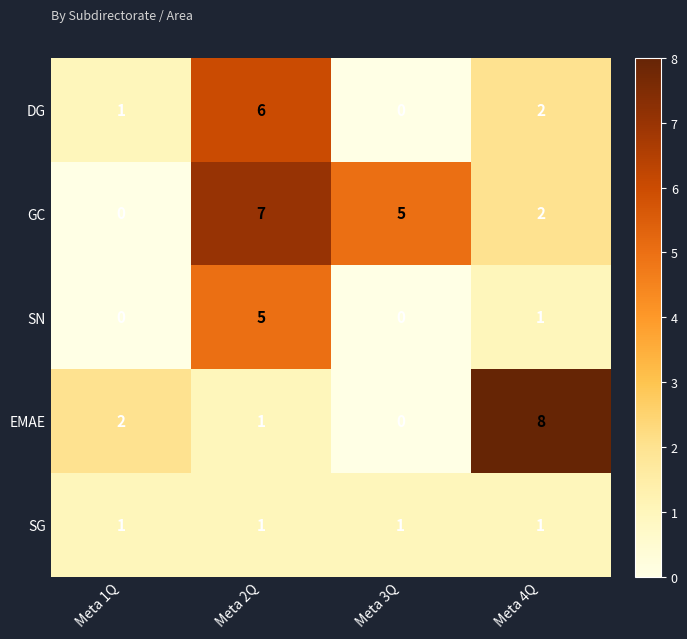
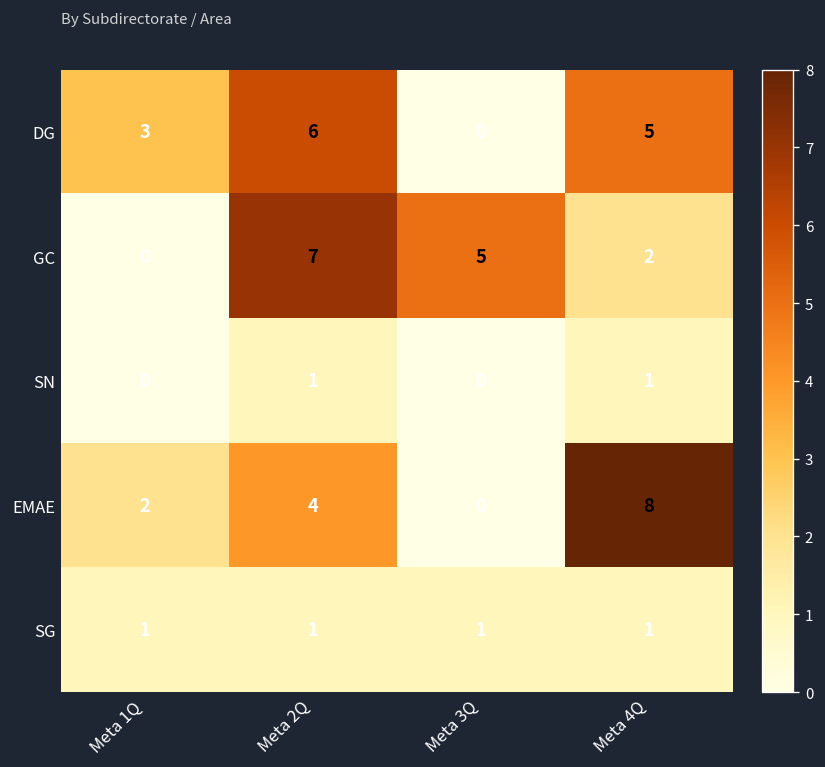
  {
    "DG": {
-     "Meta 1Q": 1,
+     "Meta 1Q": 3,
      "Meta 2Q": 6,
-     "Meta 4Q": 2
+     "Meta 4Q": 5
    },
    "GC": {
      "Meta 2Q": 7,
      "Meta 3Q": 5,
      "Meta 4Q": 2
    },
    "SN": {
-     "Meta 2Q": 5,
+     "Meta 2Q": 1,
      "Meta 4Q": 1
    },
    "EMAE": {
      "Meta 1Q": 2,
-     "Meta 2Q": 1,
+     "Meta 2Q": 4,
      "Meta 4Q": 8
    },
    "SG": {
      "Meta 1Q": 1,
      "Meta 2Q": 1,
      "Meta 3Q": 1,
      "Meta 4Q": 1
    }
  }
